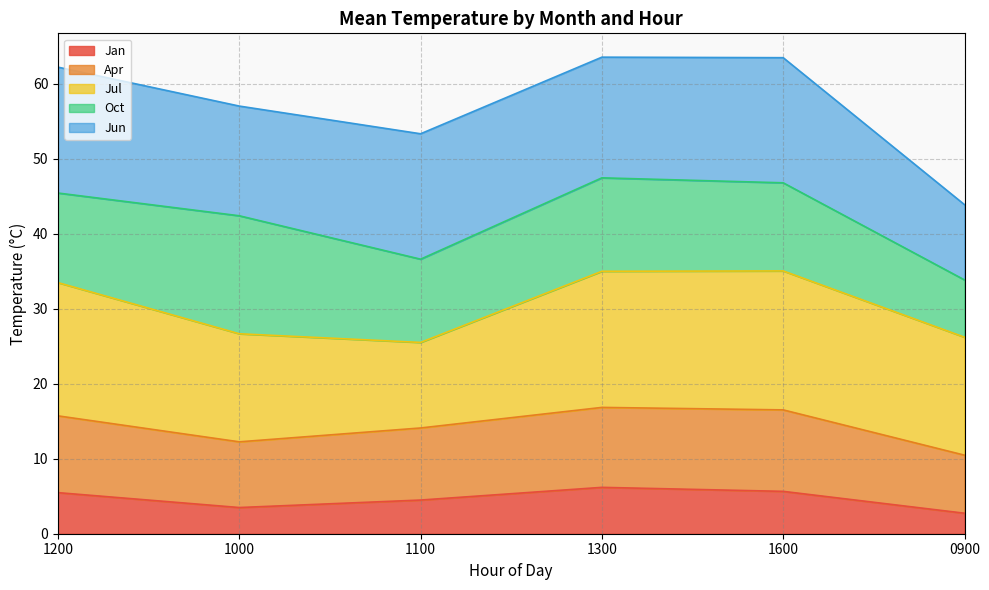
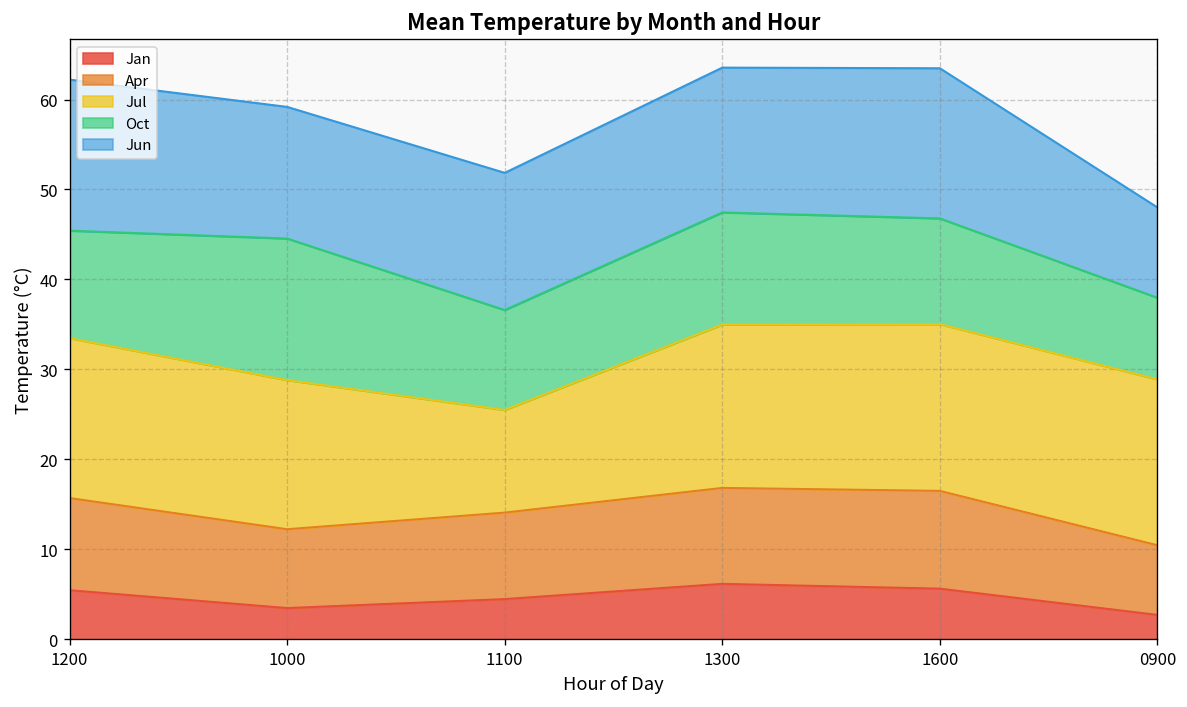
  {
    "Jul": {
      "1200": 18,
-     "1000": 14,
+     "1000": 17,
      "1100": 11,
      "1300": 18,
      "1600": 19,
-     "0900": 16
+     "0900": 18
    },
    "Oct": {
      "1200": 12,
      "1000": 16,
      "1100": 11,
      "1300": 12,
      "1600": 12,
-     "0900": 8
+     "0900": 9
    },
    "Jun": {
      "1200": 17,
      "1000": 15,
-     "1100": 17,
+     "1100": 15,
      "1300": 16,
      "1600": 17,
      "0900": 10
    }
  }
